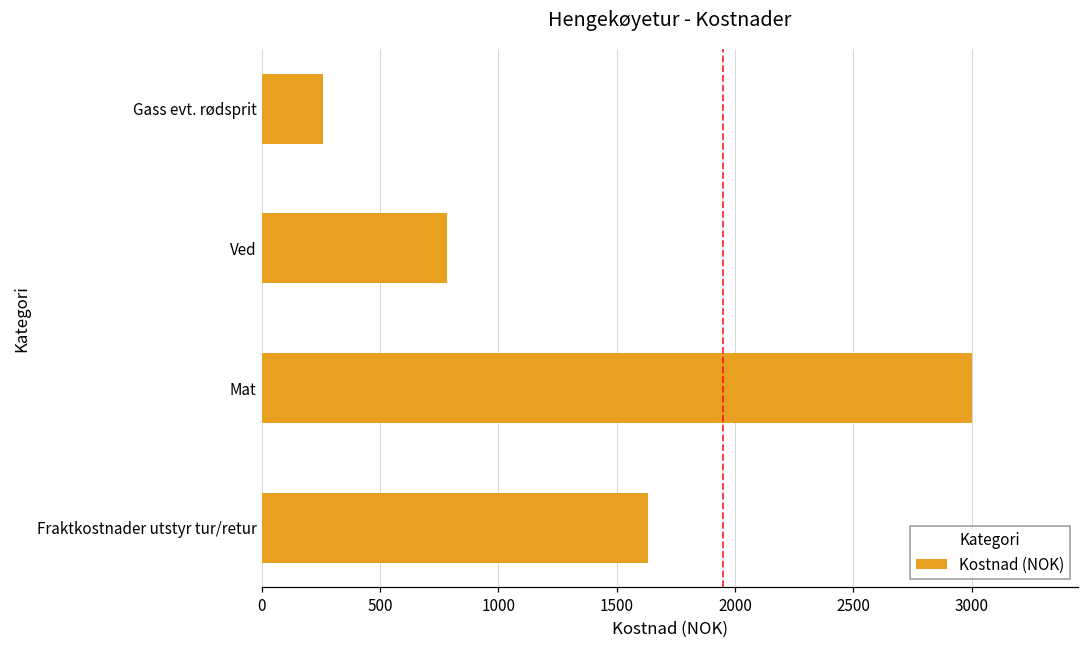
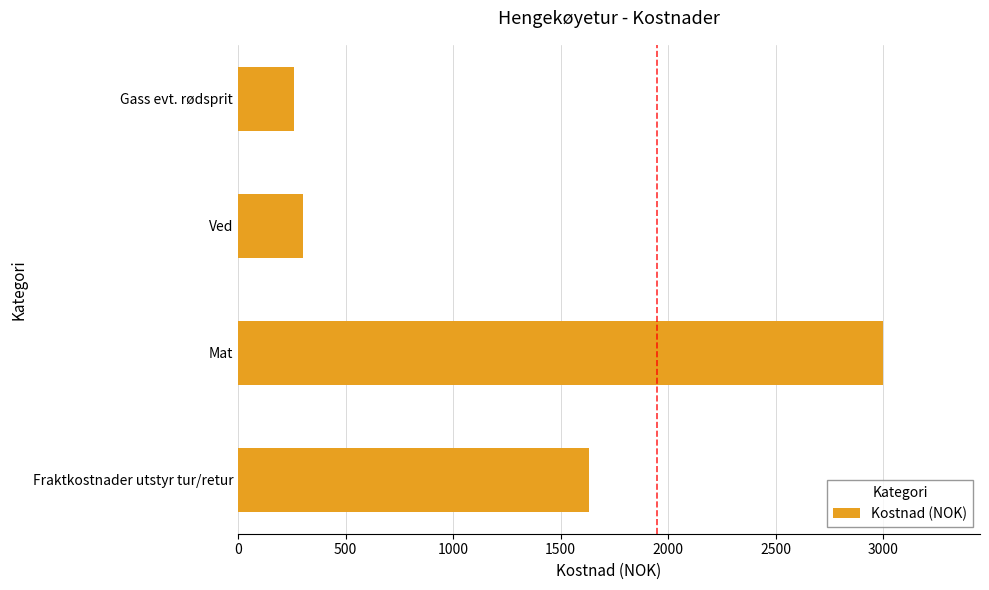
  {
    "Gass evt. rødsprit": 260,
-   "Ved": 780,
+   "Ved": 300,
    "Mat": 3000,
    "Fraktkostnader utstyr tur/retur": 1630
  }
